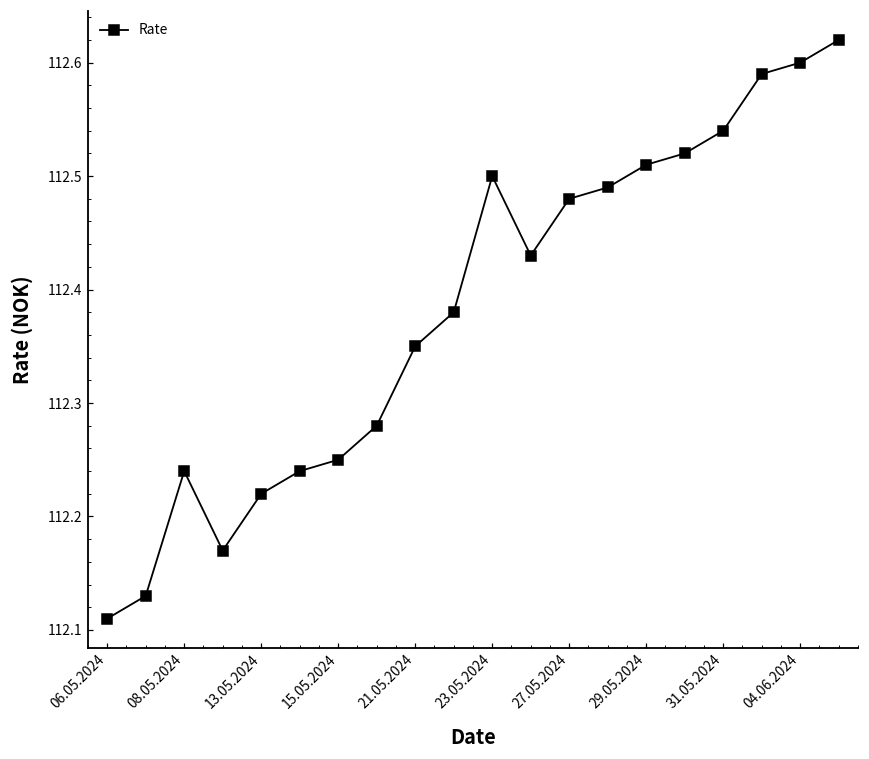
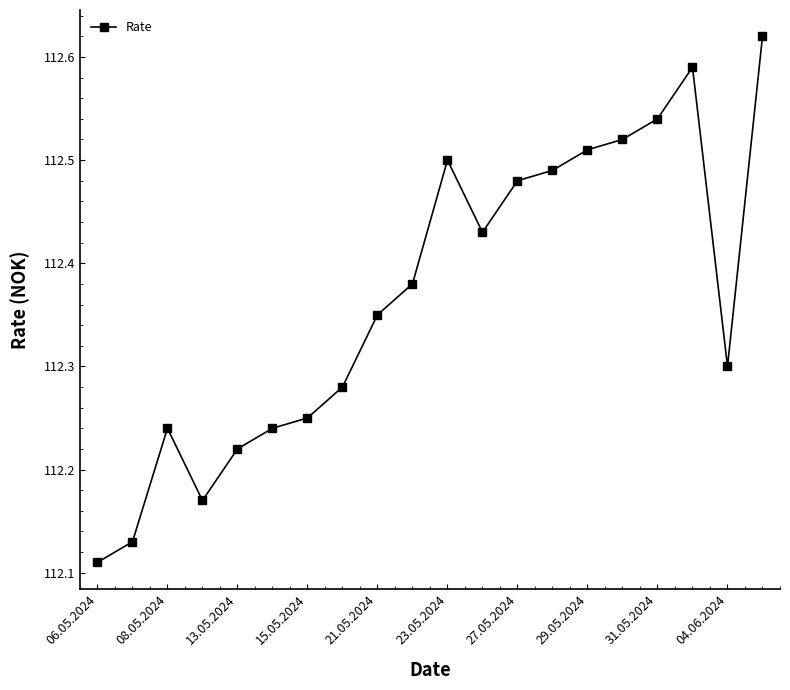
  {
    "06.05.2024": 112.110,
    "08.05.2024": 112.240,
    "13.05.2024": 112.220,
    "15.05.2024": 112.250,
    "21.05.2024": 112.350,
    "23.05.2024": 112.5,
    "27.05.2024": 112.480,
    "29.05.2024": 112.510,
    "31.05.2024": 112.540,
-   "04.06.2024": 112.6
+   "04.06.2024": 112.3
  }
